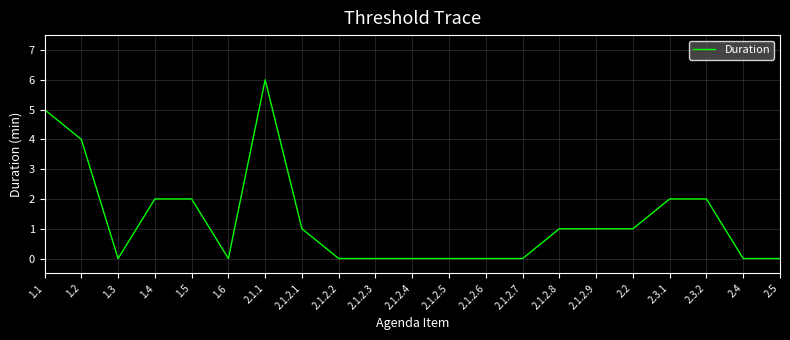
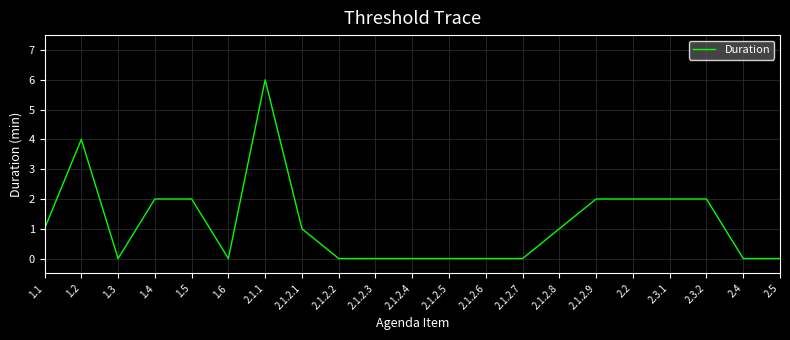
  {
-   "1.1": 5,
+   "1.1": 1,
    "1.2": 4,
    "1.3": 0,
    "1.4": 2,
    "1.5": 2,
    "1.6": 0,
    "2.1.1": 6,
    "2.1.2.1": 1,
    "2.1.2.2": 0,
    "2.1.2.3": 0,
    "2.1.2.4": 0,
    "2.1.2.5": 0,
    "2.1.2.6": 0,
    "2.1.2.7": 0,
    "2.1.2.8": 1,
-   "2.1.2.9": 1,
-   "2.2": 1,
+   "2.1.2.9": 2,
+   "2.2": 2,
    "2.3.1": 2,
    "2.3.2": 2,
    "2.4": 0,
    "2.5": 0
  }
